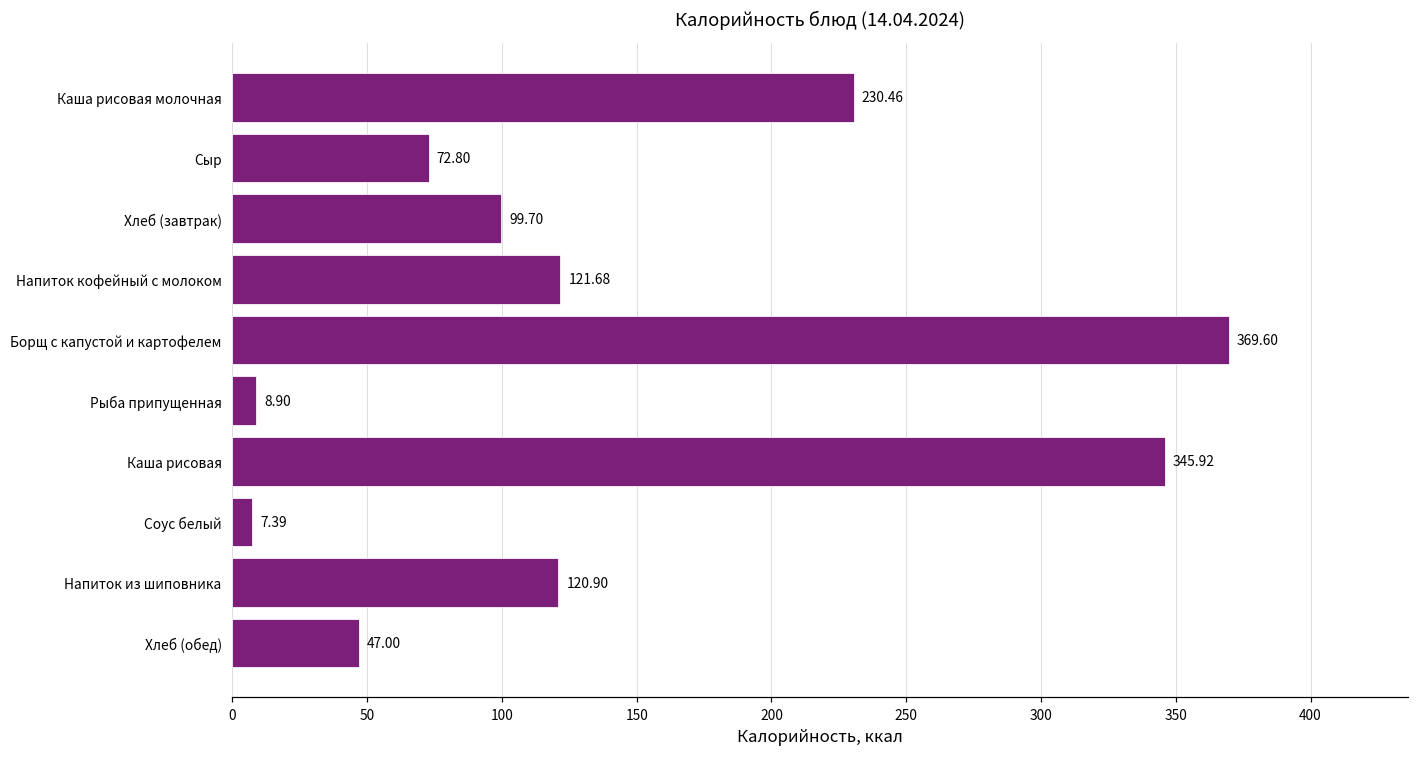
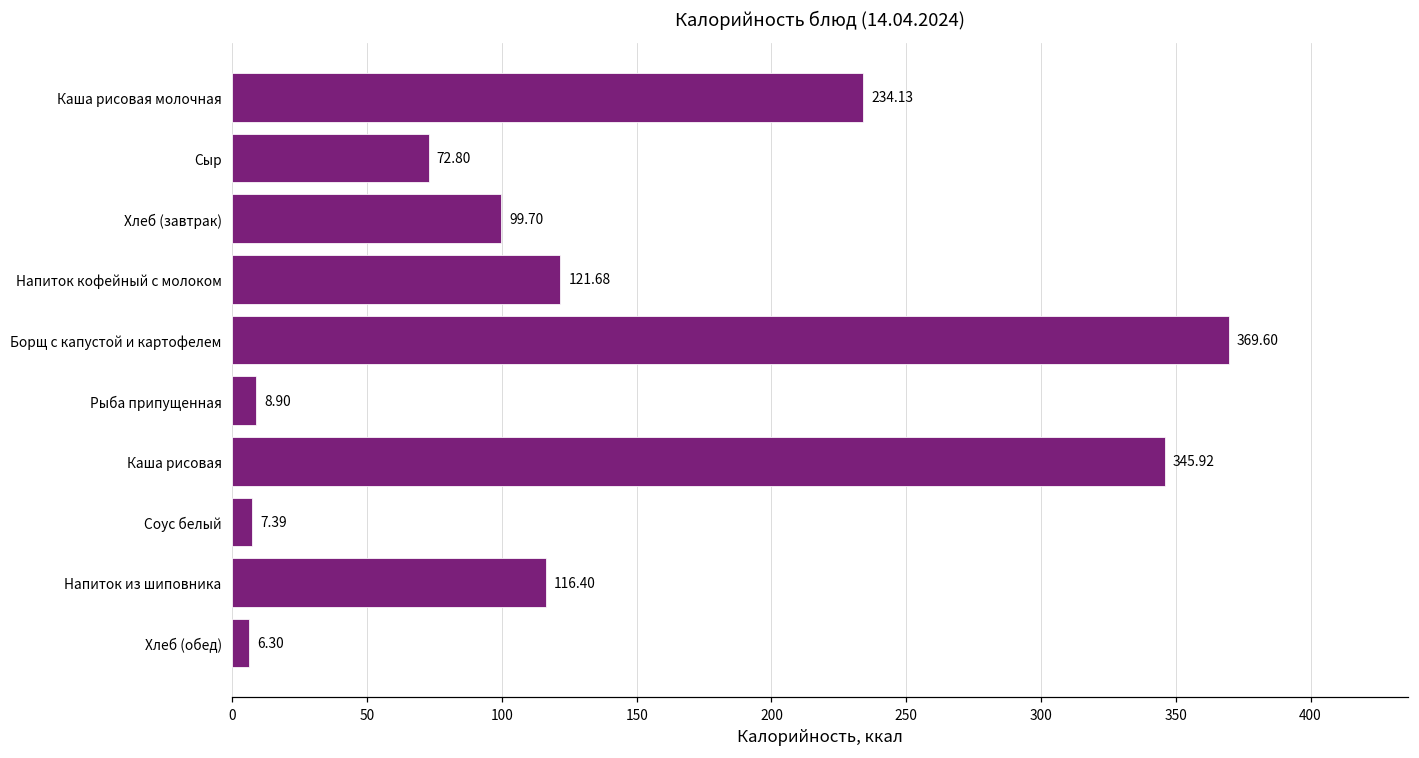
  {
-   "Каша рисовая молочная": 230.46,
+   "Каша рисовая молочная": 234.13,
    "Сыр": 72.80,
    "Хлеб (завтрак)": 99.70,
    "Напиток кофейный с молоком": 121.68,
    "Борщ с капустой и картофелем": 369.60,
    "Рыба припущенная": 8.90,
    "Каша рисовая": 345.92,
    "Соус белый": 7.39,
-   "Напиток из шиповника": 120.90,
-   "Хлеб (обед)": 47.00
+   "Напиток из шиповника": 116.40,
+   "Хлеб (обед)": 6.30
  }
